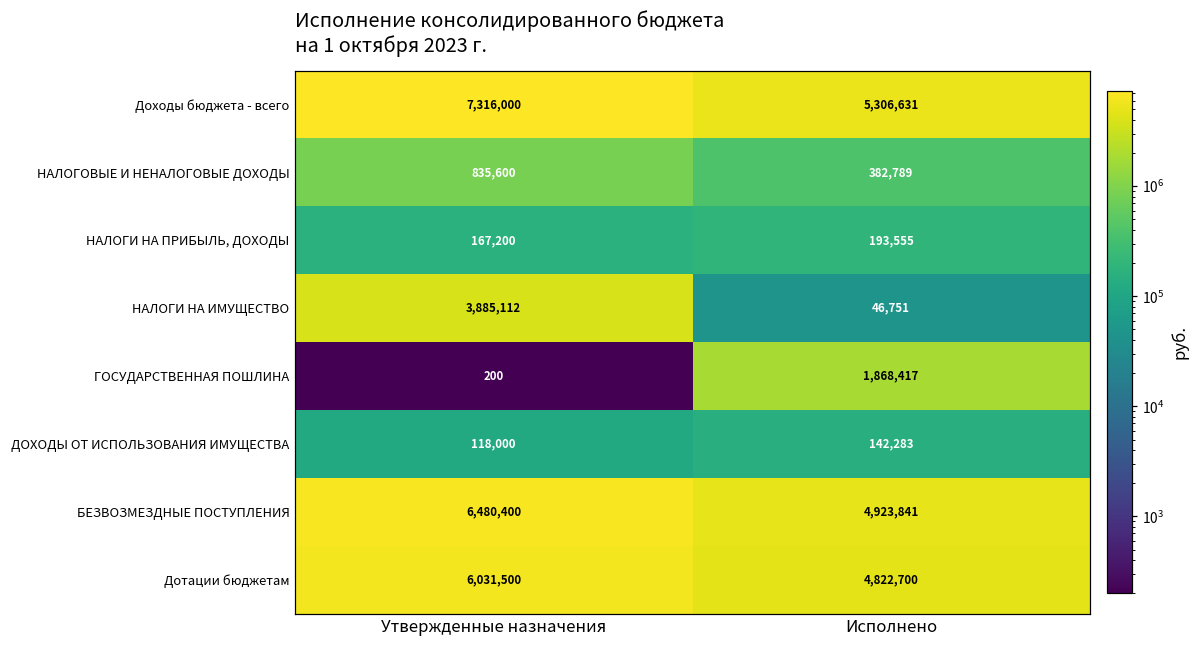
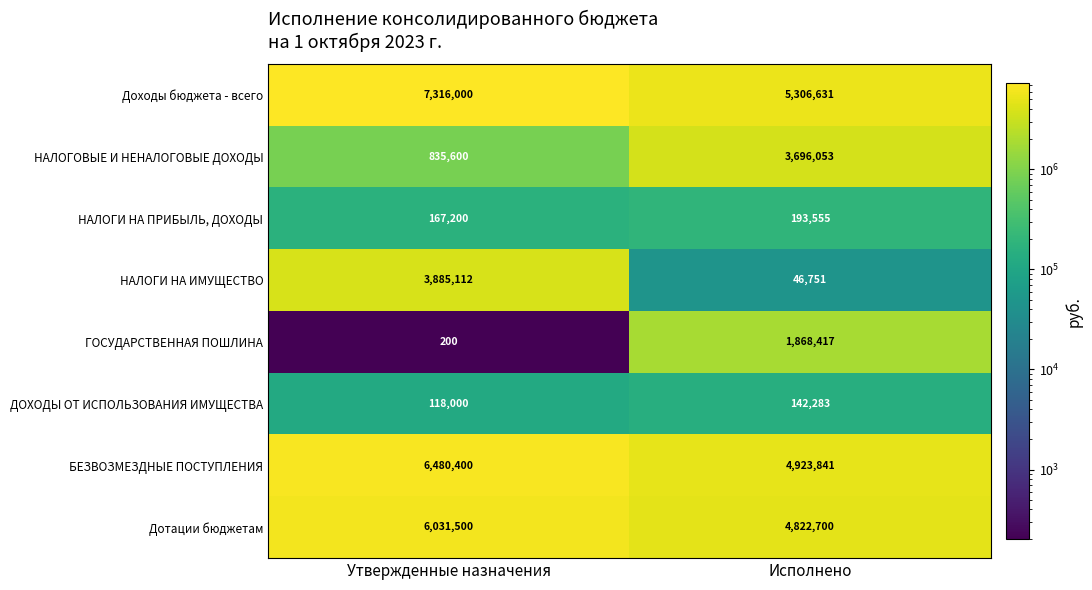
  {
    "Доходы бюджета - всего": {
      "Утвержденные назначения": "7,316,000",
      "Исполнено": "5,306,631"
    },
    "НАЛОГОВЫЕ И НЕНАЛОГОВЫЕ ДОХОДЫ": {
      "Утвержденные назначения": "835,600",
-     "Исполнено": "382,789"
+     "Исполнено": "3,696,053"
    },
    "НАЛОГИ НА ПРИБЫЛЬ, ДОХОДЫ": {
      "Утвержденные назначения": "167,200",
      "Исполнено": "193,555"
    },
    "НАЛОГИ НА ИМУЩЕСТВО": {
      "Утвержденные назначения": "3,885,112",
      "Исполнено": "46,751"
    },
    "ГОСУДАРСТВЕННАЯ ПОШЛИНА": {
      "Утвержденные назначения": "200",
      "Исполнено": "1,868,417"
    },
    "ДОХОДЫ ОТ ИСПОЛЬЗОВАНИЯ ИМУЩЕСТВА": {
      "Утвержденные назначения": "118,000",
      "Исполнено": "142,283"
    },
    "БЕЗВОЗМЕЗДНЫЕ ПОСТУПЛЕНИЯ": {
      "Утвержденные назначения": "6,480,400",
      "Исполнено": "4,923,841"
    },
    "Дотации бюджетам": {
      "Утвержденные назначения": "6,031,500",
      "Исполнено": "4,822,700"
    }
  }
